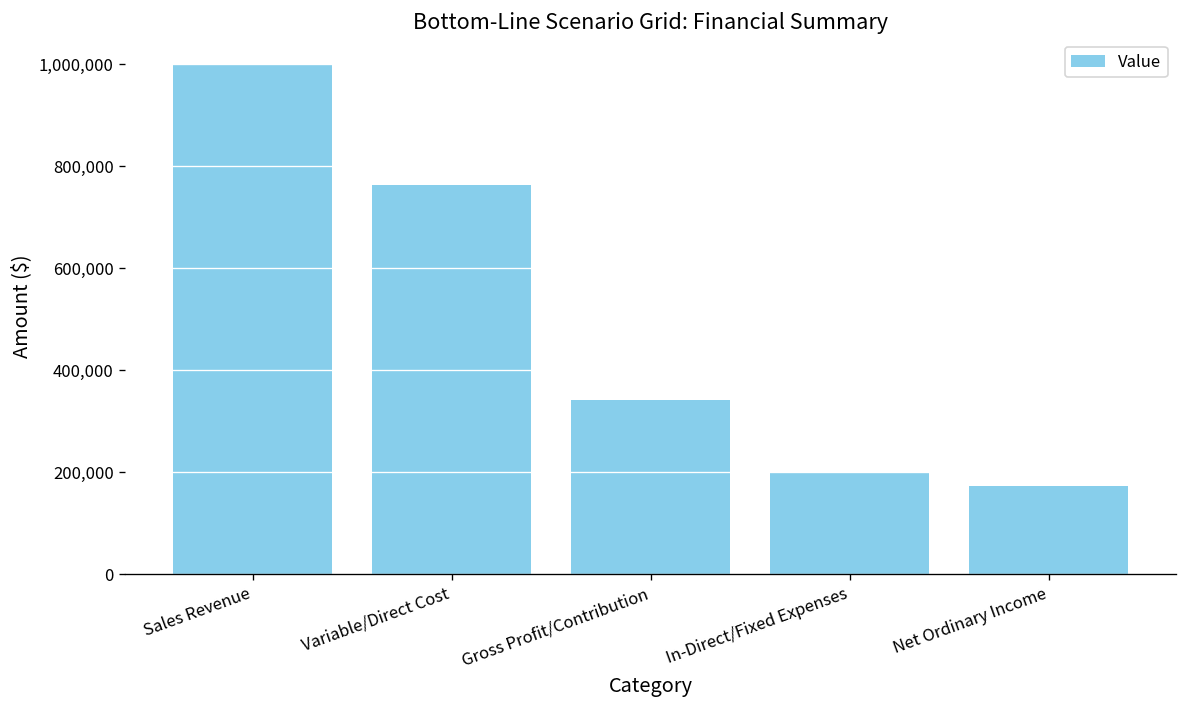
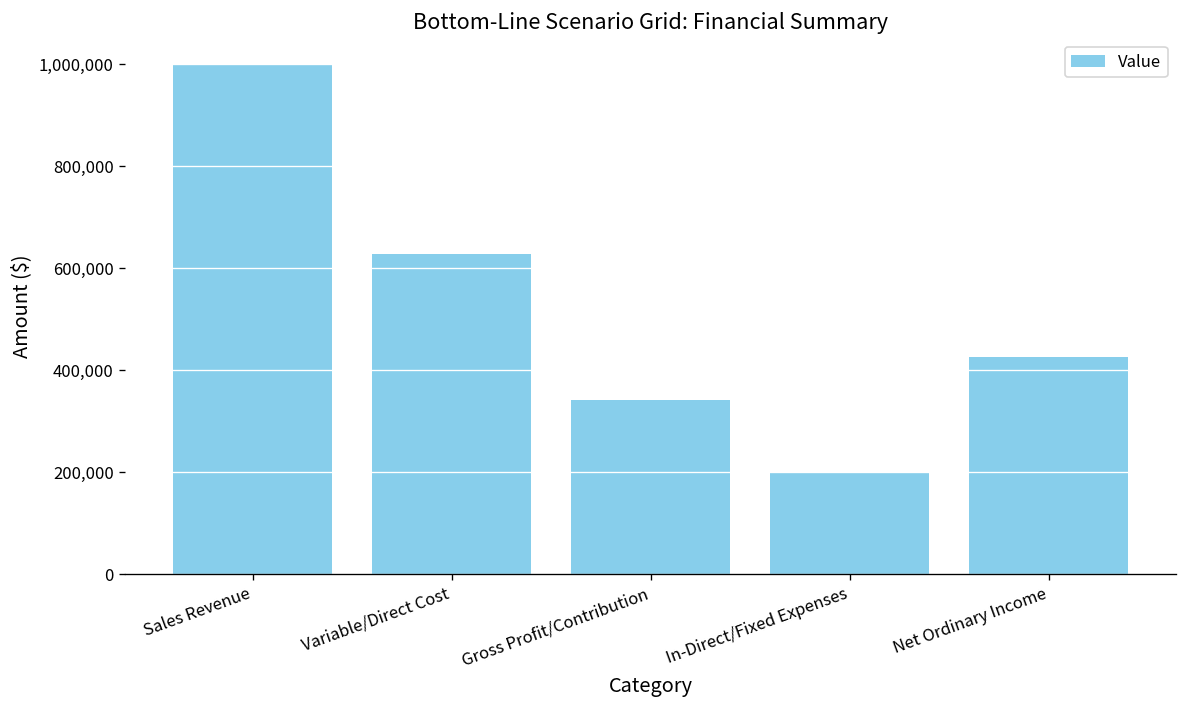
  {
    "Sales Revenue": "1,000,000",
-   "Variable/Direct Cost": "760,000",
+   "Variable/Direct Cost": "630,000",
    "Gross Profit/Contribution": "340,000",
    "In-Direct/Fixed Expenses": "200,000",
-   "Net Ordinary Income": "170,000"
+   "Net Ordinary Income": "430,000"
  }
